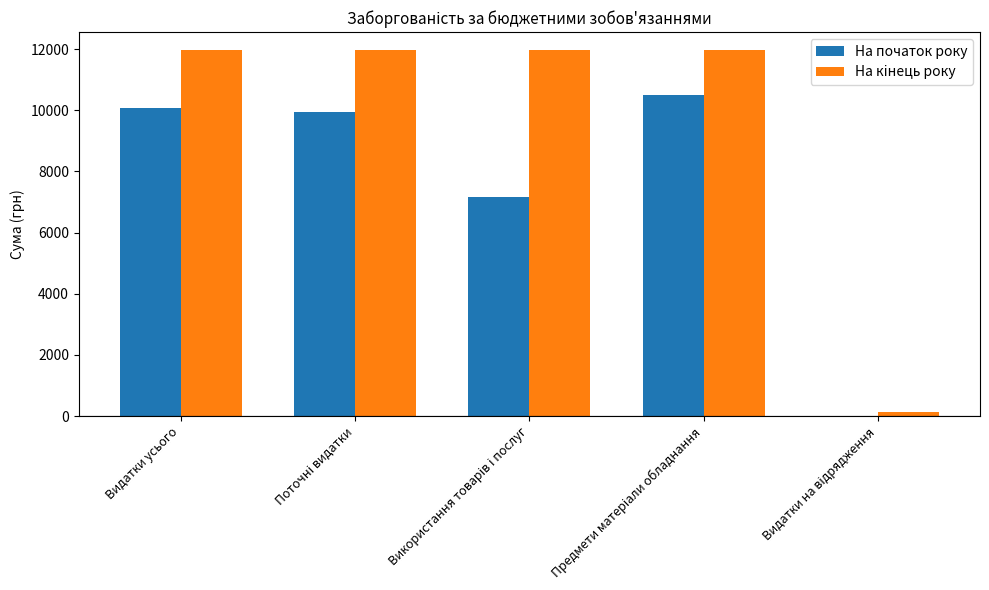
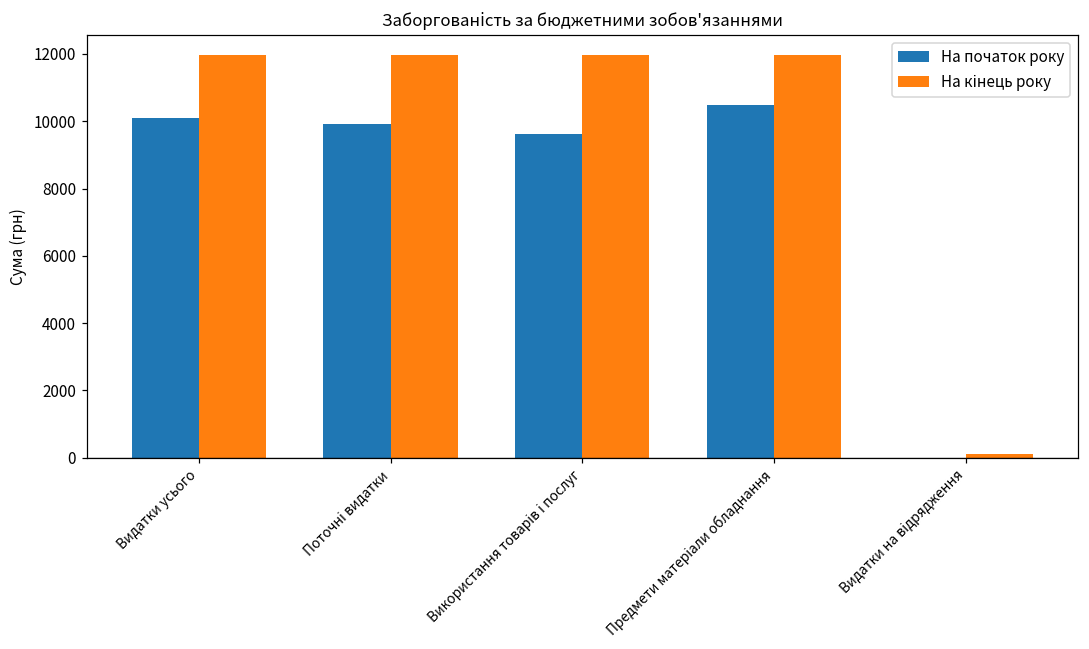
  {
    "На початок року": {
      "Видатки усього": 10100,
      "Поточні видатки": 9900,
-     "Використання товарів і послуг": 7200,
+     "Використання товарів і послуг": 9600,
      "Предмети матеріали обладнання": 10500,
      "Видатки на відрядження": 0
    },
    "На кінець року": {
      "Видатки усього": 12000,
      "Поточні видатки": 12000,
      "Використання товарів і послуг": 12000,
      "Предмети матеріали обладнання": 12000,
      "Видатки на відрядження": 100
    }
  }
